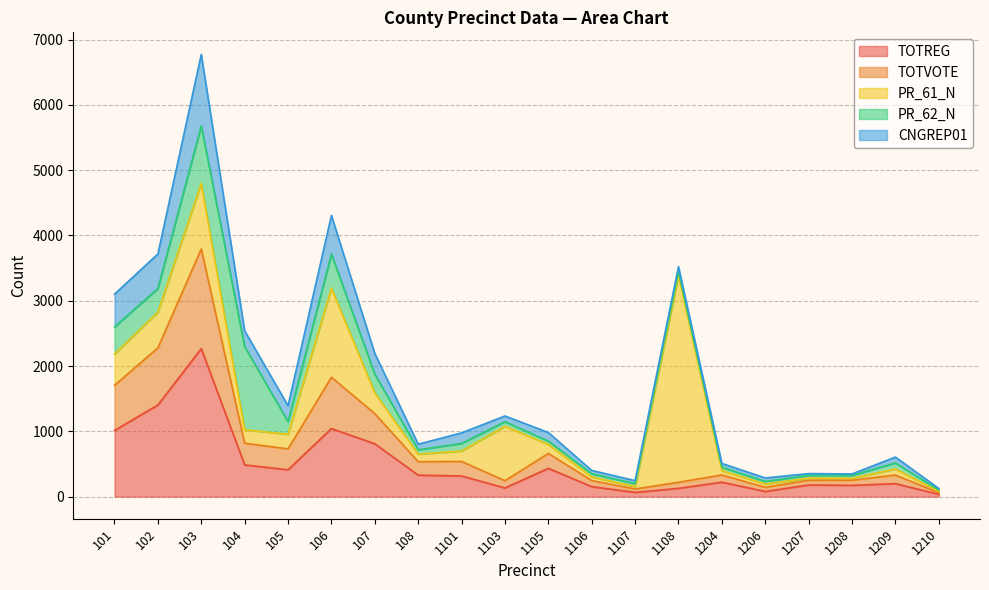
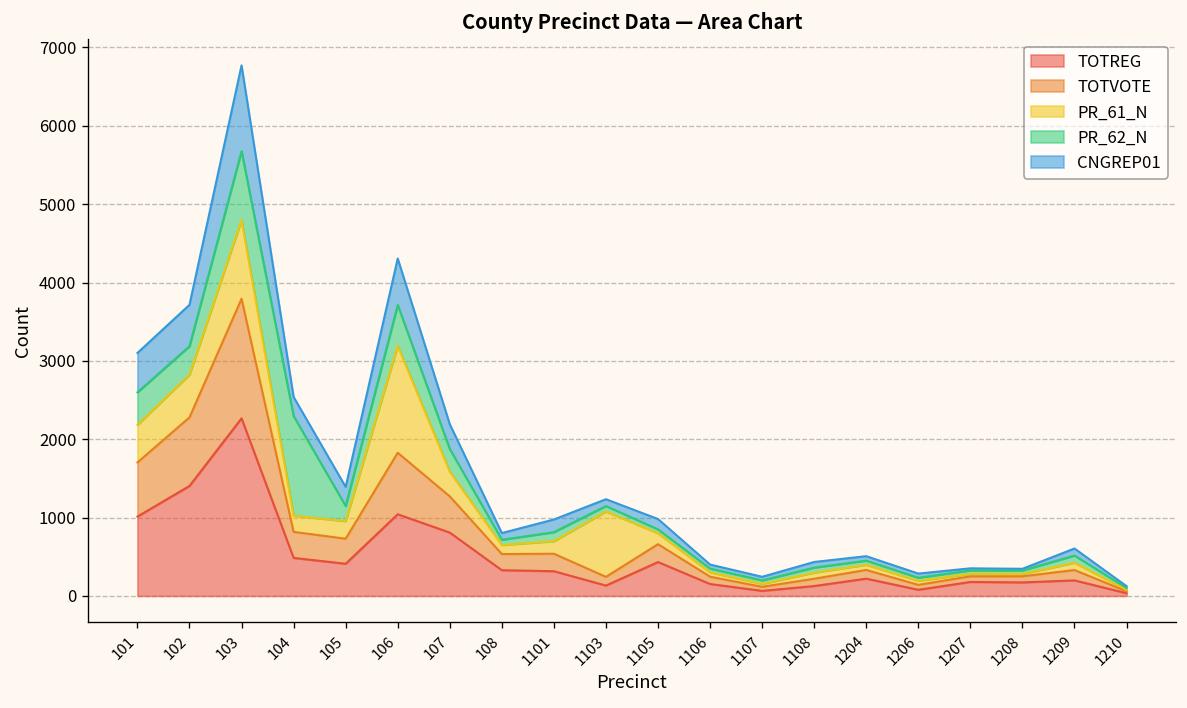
  {
    "PR_61_N": {
      "101": 500,
      "102": 500,
      "103": 1000,
      "104": 200,
      "105": 200,
      "106": 1400,
      "107": 300,
      "108": 100,
      "1101": 200,
      "1103": 800,
      "1105": 100,
      "1106": 100,
-     "1108": 3200,
+     "1108": 100,
      "1204": 100,
      "1206": 100,
      "1209": 100
    },
    "PR_62_N": {
      "101": 400,
      "102": 400,
      "103": 900,
      "104": 1300,
      "105": 200,
      "106": 500,
      "107": 300,
      "108": 100,
      "1101": 100,
      "1103": 100,
      "1105": 100,
      "1106": 0,
      "1107": 0,
      "1108": 100,
      "1204": 100,
      "1206": 0,
      "1209": 100
    },
    "CNGREP01": {
      "101": 500,
      "102": 500,
      "103": 1100,
      "104": 200,
      "105": 200,
      "106": 600,
      "107": 300,
      "108": 100,
      "1101": 200,
      "1103": 100,
      "1105": 100,
      "1106": 100,
      "1107": 0,
      "1108": 100,
      "1204": 100,
      "1206": 100,
      "1209": 100
    }
  }
